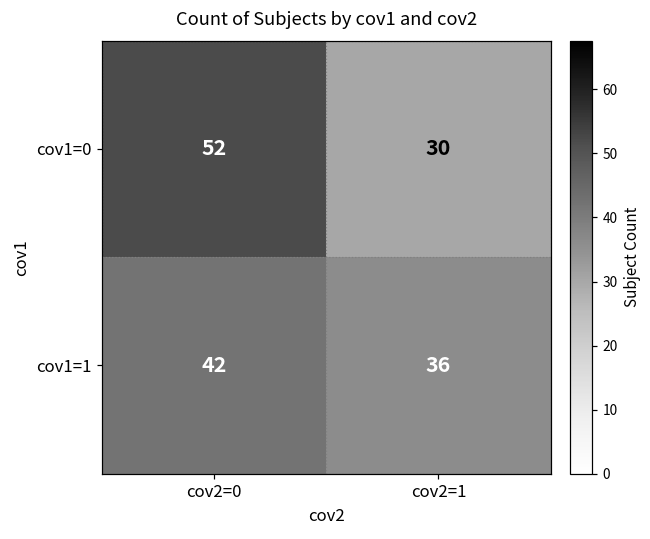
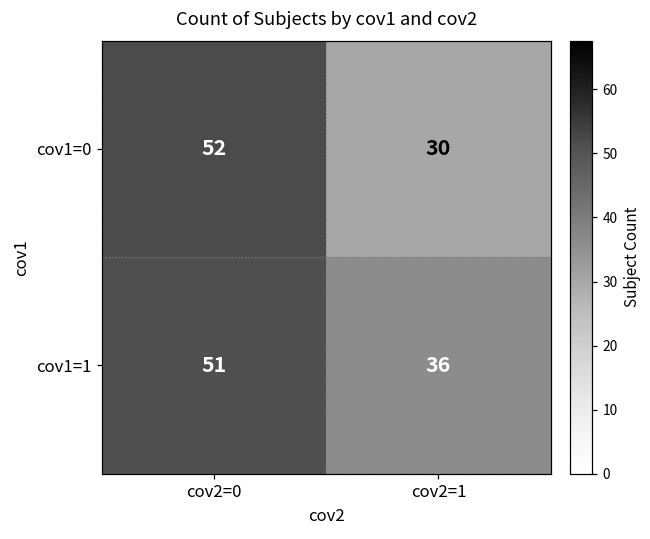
  {
    "cov1=0": {
      "cov2=0": 52,
      "cov2=1": 30
    },
    "cov1=1": {
-     "cov2=0": 42,
+     "cov2=0": 51,
      "cov2=1": 36
    }
  }
